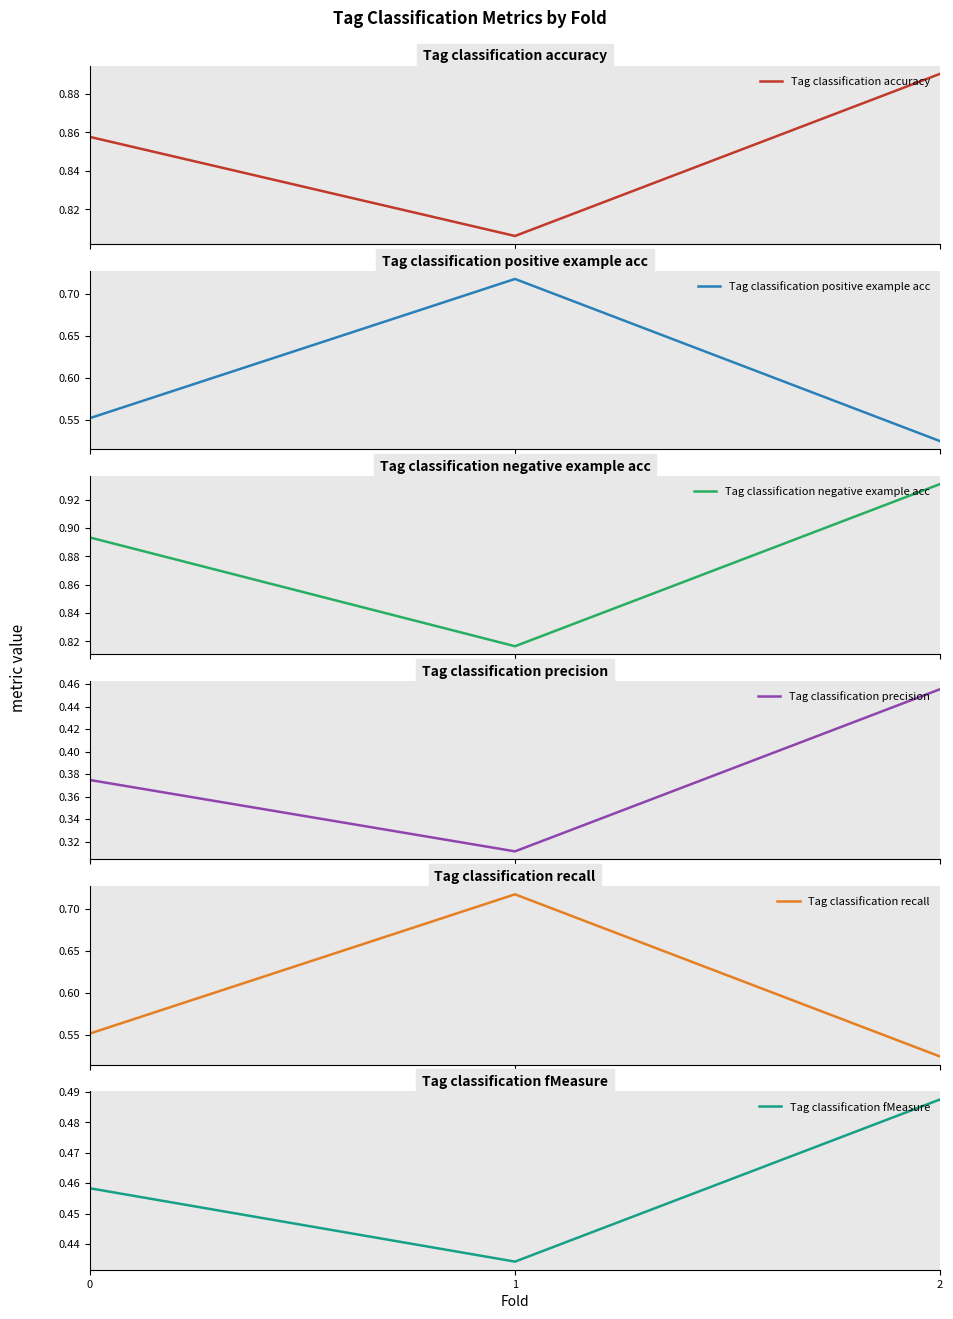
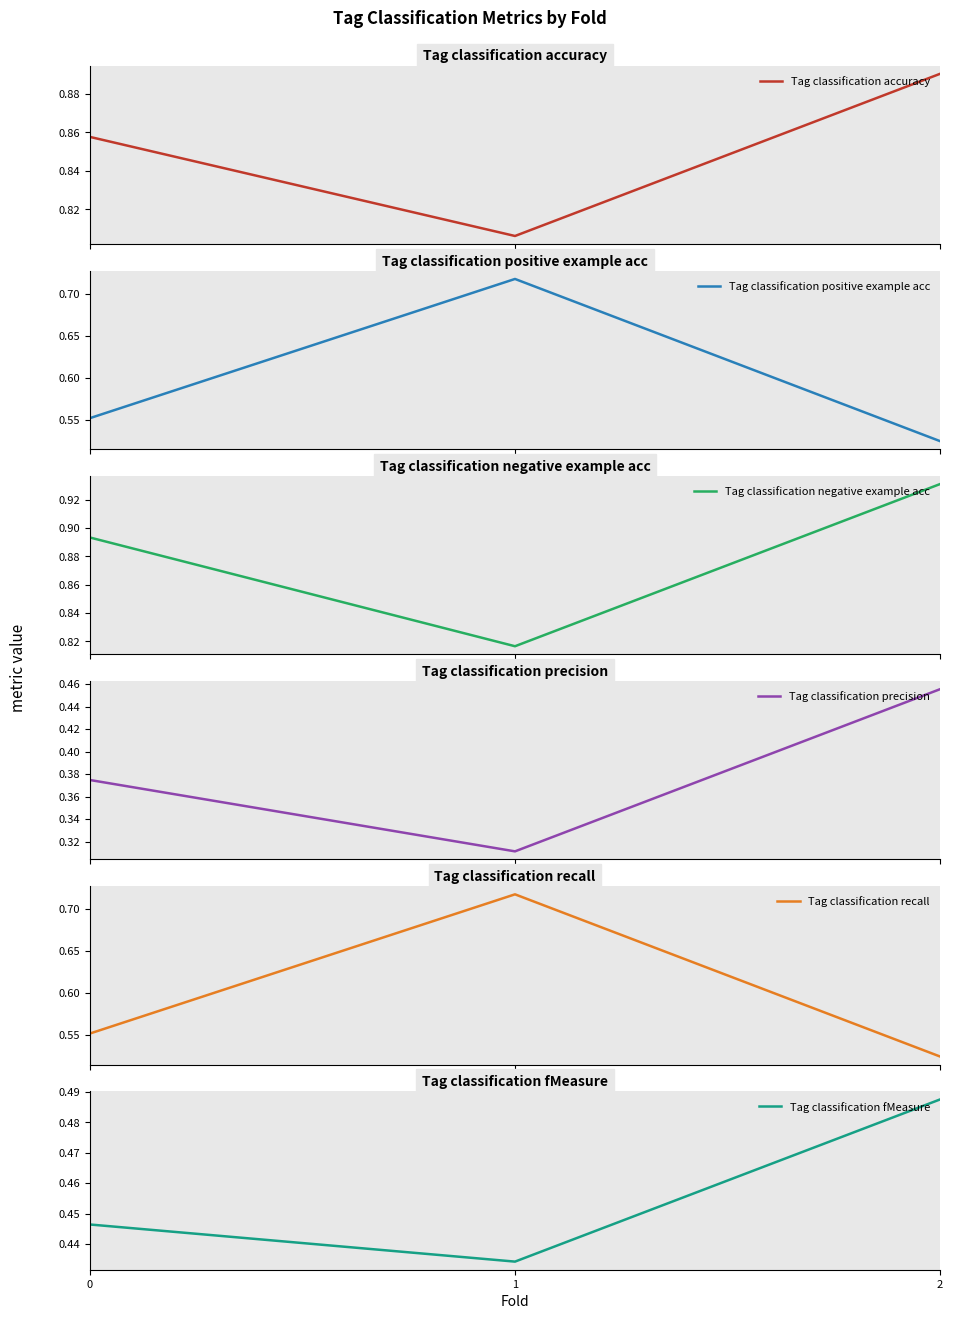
  {
    "Tag classification fMeasure": {
-     "0": 0.458,
+     "0": 0.446,
      "1": 0.434,
      "2": 0.488
    }
  }
